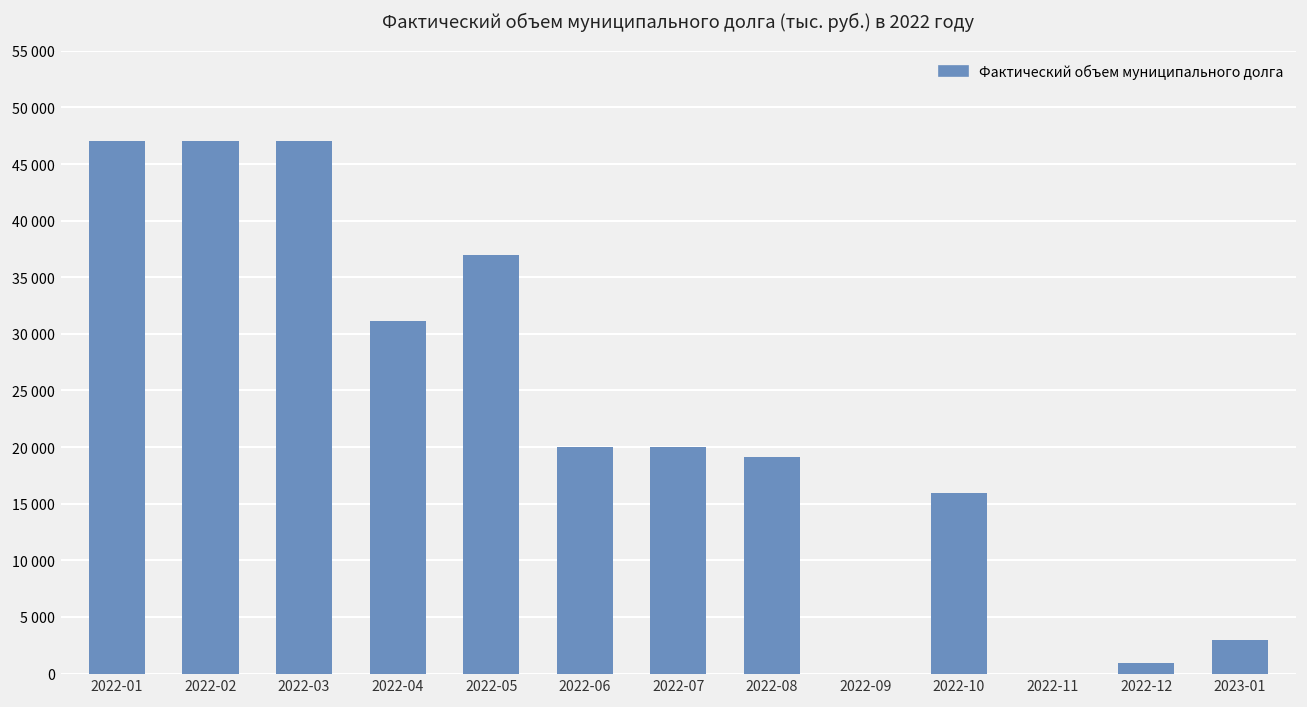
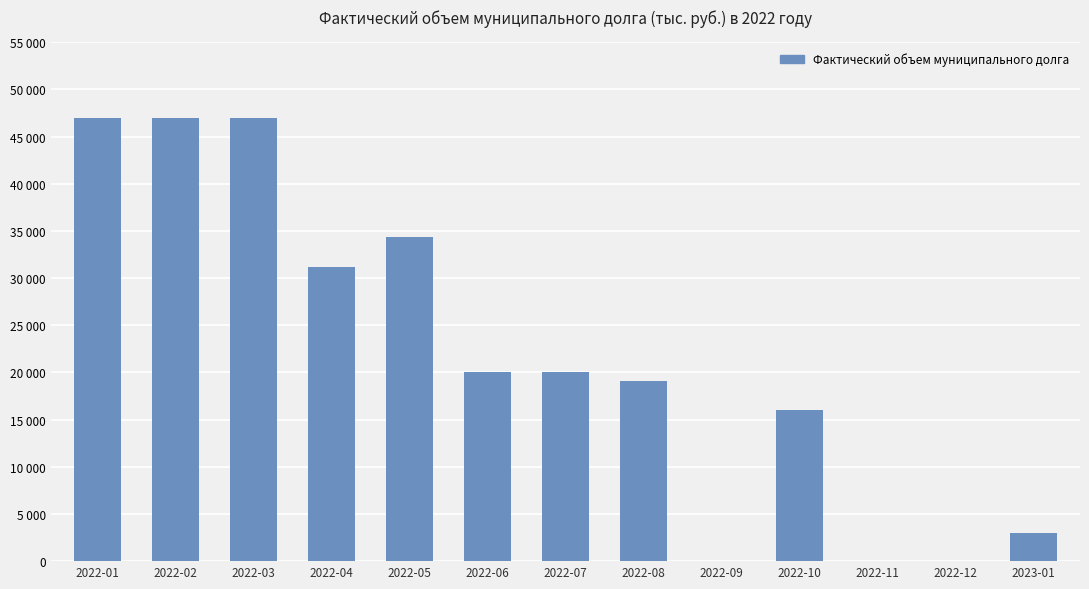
  {
    "2022-01": 47000,
    "2022-02": 47000,
    "2022-03": 47000,
    "2022-04": 31000,
-   "2022-05": 37000,
+   "2022-05": 34000,
    "2022-06": 20000,
    "2022-07": 20000,
    "2022-08": 19000,
    "2022-09": 0,
    "2022-10": 16000,
    "2022-11": 0,
-   "2022-12": 1000,
+   "2022-12": 0,
    "2023-01": 3000
  }
